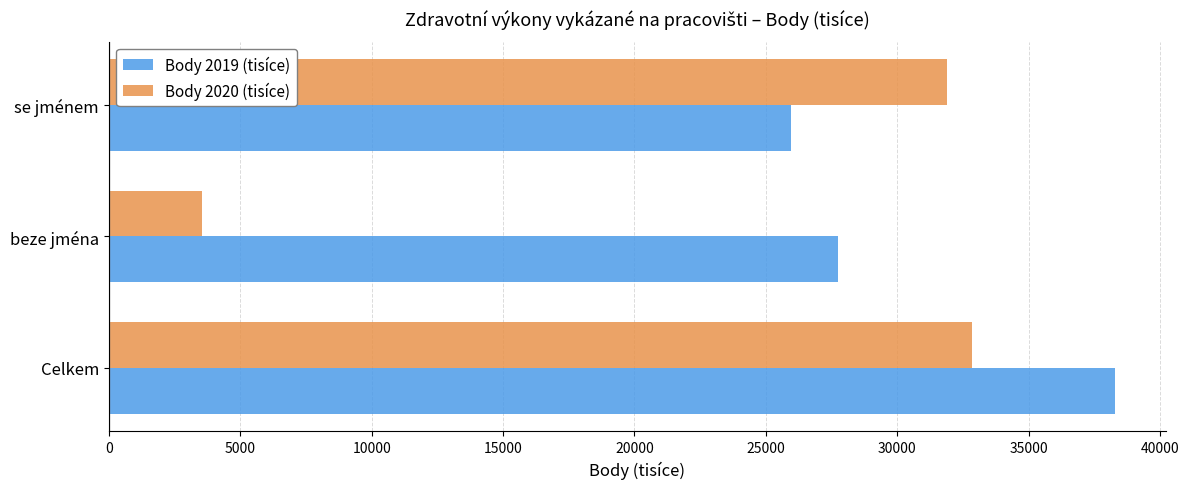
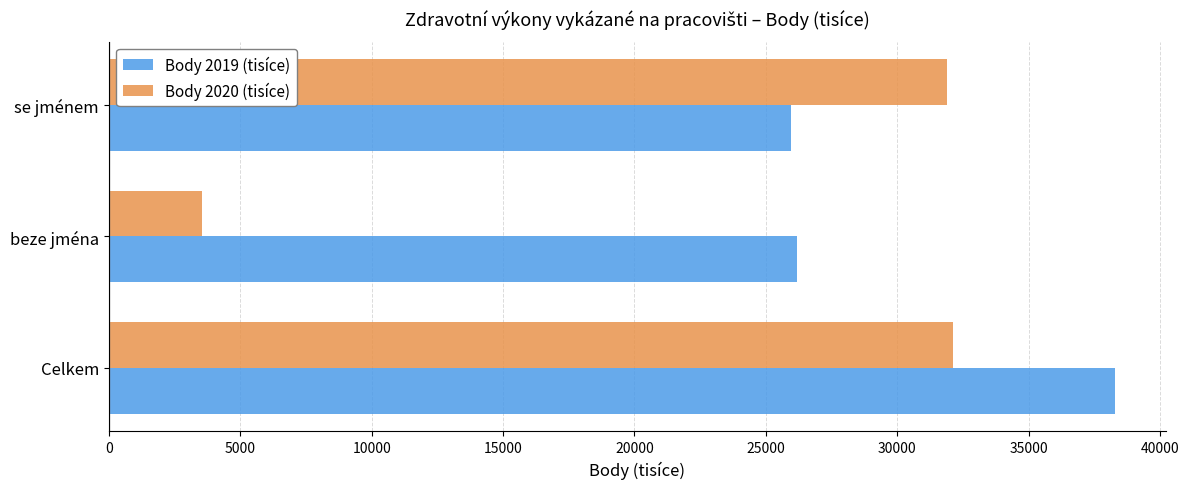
  {
    "Body 2019 (tisíce)": {
      "se jménem": 26000,
-     "beze jména": 27700,
+     "beze jména": 26200,
      "Celkem": 38300
    },
    "Body 2020 (tisíce)": {
      "se jménem": 31900,
      "beze jména": 3500,
-     "Celkem": 32900
+     "Celkem": 32100
    }
  }
